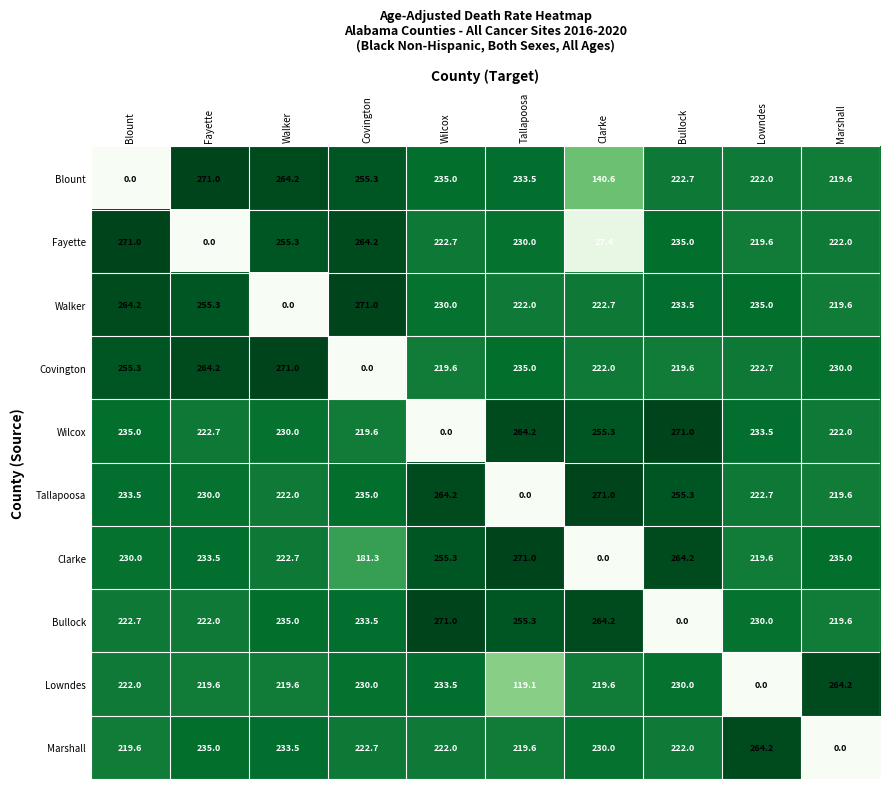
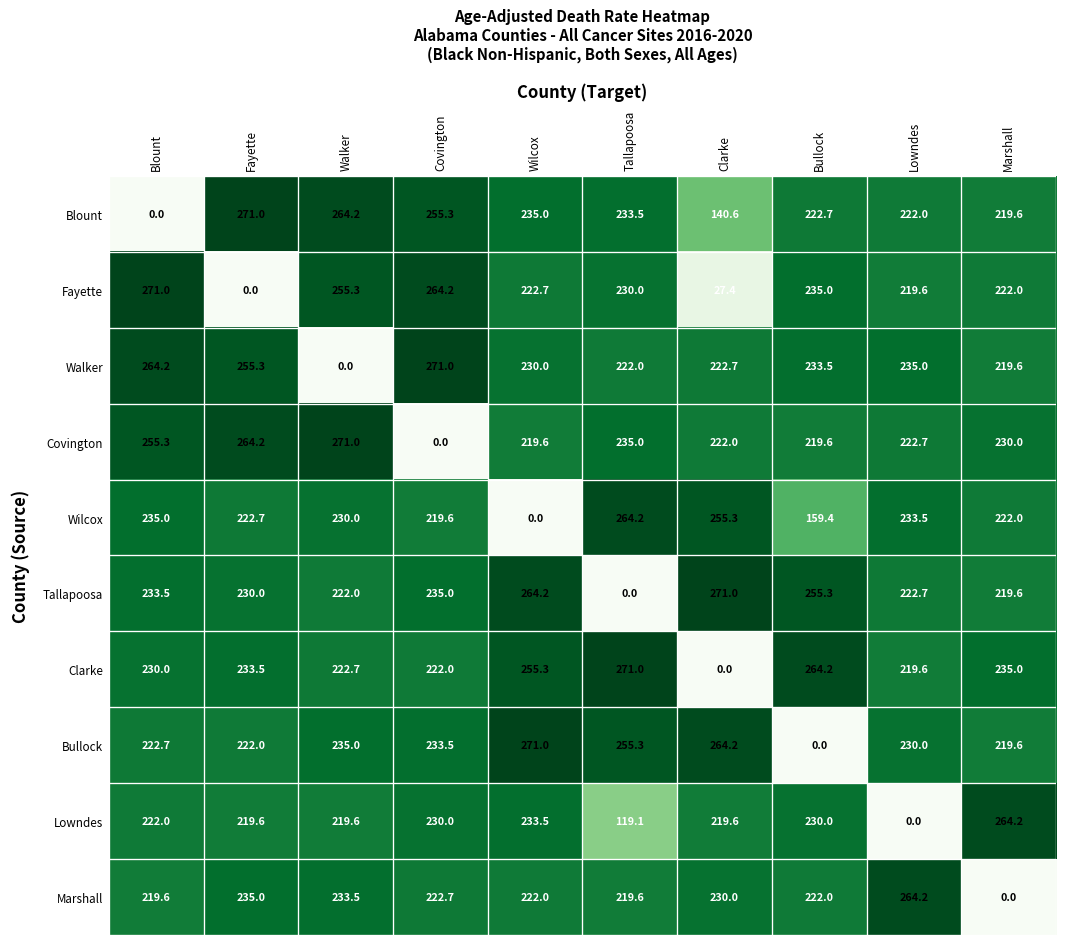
  {
    "Blount": {
      "Blount": 0.0,
      "Fayette": 271.0,
      "Walker": 264.2,
      "Covington": 255.3,
      "Wilcox": 235.0,
      "Tallapoosa": 233.5,
      "Clarke": 140.6,
      "Bullock": 222.7,
      "Lowndes": 222.0,
      "Marshall": 219.6
    },
    "Fayette": {
      "Blount": 271.0,
      "Fayette": 0.0,
      "Walker": 255.3,
      "Covington": 264.2,
      "Wilcox": 222.7,
      "Tallapoosa": 230.0,
      "Bullock": 235.0,
      "Lowndes": 219.6,
      "Marshall": 222.0
    },
    "Walker": {
      "Blount": 264.2,
      "Fayette": 255.3,
      "Walker": 0.0,
      "Covington": 271.0,
      "Wilcox": 230.0,
      "Tallapoosa": 222.0,
      "Clarke": 222.7,
      "Bullock": 233.5,
      "Lowndes": 235.0,
      "Marshall": 219.6
    },
    "Covington": {
      "Blount": 255.3,
      "Fayette": 264.2,
      "Walker": 271.0,
      "Covington": 0.0,
      "Wilcox": 219.6,
      "Tallapoosa": 235.0,
      "Clarke": 222.0,
      "Bullock": 219.6,
      "Lowndes": 222.7,
      "Marshall": 230.0
    },
    "Wilcox": {
      "Blount": 235.0,
      "Fayette": 222.7,
      "Walker": 230.0,
      "Covington": 219.6,
      "Wilcox": 0.0,
      "Tallapoosa": 264.2,
      "Clarke": 255.3,
-     "Bullock": 271.0,
+     "Bullock": 159.4,
      "Lowndes": 233.5,
      "Marshall": 222.0
    },
    "Tallapoosa": {
      "Blount": 233.5,
      "Fayette": 230.0,
      "Walker": 222.0,
      "Covington": 235.0,
      "Wilcox": 264.2,
      "Tallapoosa": 0.0,
      "Clarke": 271.0,
      "Bullock": 255.3,
      "Lowndes": 222.7,
      "Marshall": 219.6
    },
    "Clarke": {
      "Blount": 230.0,
      "Fayette": 233.5,
      "Walker": 222.7,
-     "Covington": 181.3,
+     "Covington": 222.0,
      "Wilcox": 255.3,
      "Tallapoosa": 271.0,
      "Clarke": 0.0,
      "Bullock": 264.2,
      "Lowndes": 219.6,
      "Marshall": 235.0
    },
    "Bullock": {
      "Blount": 222.7,
      "Fayette": 222.0,
      "Walker": 235.0,
      "Covington": 233.5,
      "Wilcox": 271.0,
      "Tallapoosa": 255.3,
      "Clarke": 264.2,
      "Bullock": 0.0,
      "Lowndes": 230.0,
      "Marshall": 219.6
    },
    "Lowndes": {
      "Blount": 222.0,
      "Fayette": 219.6,
      "Walker": 219.6,
      "Covington": 230.0,
      "Wilcox": 233.5,
      "Tallapoosa": 119.1,
      "Clarke": 219.6,
      "Bullock": 230.0,
      "Lowndes": 0.0,
      "Marshall": 264.2
    },
    "Marshall": {
      "Blount": 219.6,
      "Fayette": 235.0,
      "Walker": 233.5,
      "Covington": 222.7,
      "Wilcox": 222.0,
      "Tallapoosa": 219.6,
      "Clarke": 230.0,
      "Bullock": 222.0,
      "Lowndes": 264.2,
      "Marshall": 0.0
    }
  }
